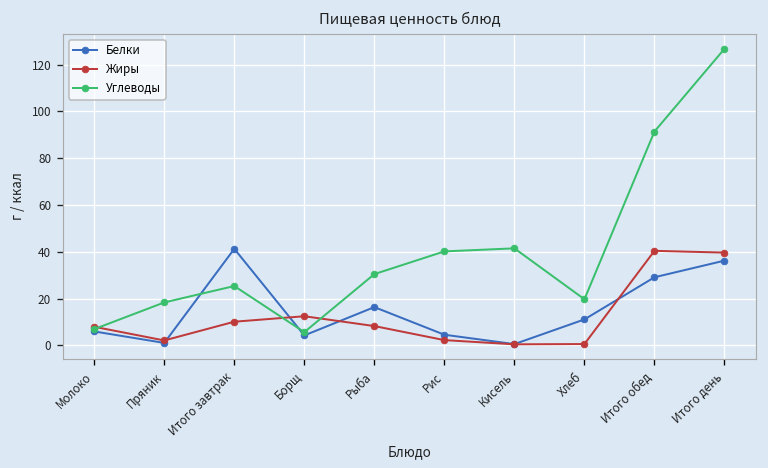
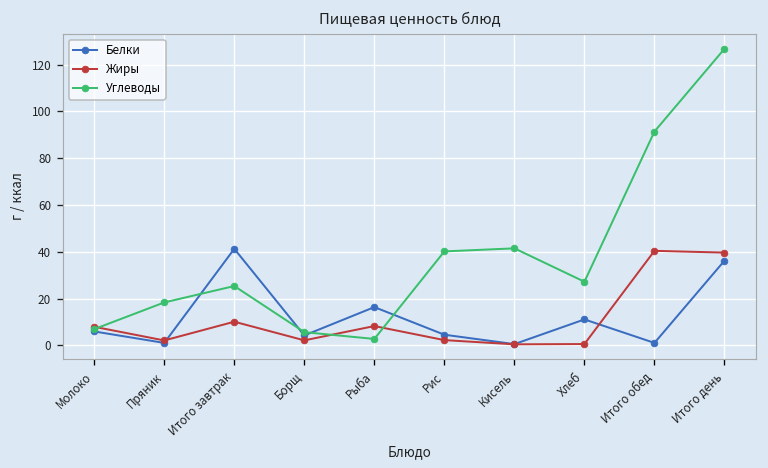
  {
    "Белки": {
      "Итого завтрак": 41,
      "Борщ": 4,
      "Рыба": 16,
      "Рис": 5,
      "Хлеб": 11,
-     "Итого обед": 29,
+     "Итого обед": 1,
      "Итого день": 36
    },
    "Жиры": {
      "Итого завтрак": 10,
-     "Борщ": 13,
+     "Борщ": 2,
      "Рыба": 8,
      "Рис": 2,
      "Хлеб": 1,
      "Итого обед": 40,
      "Итого день": 40
    },
    "Углеводы": {
      "Пряник": 18,
      "Итого завтрак": 25,
      "Борщ": 6,
-     "Рыба": 31,
+     "Рыба": 3,
      "Рис": 40,
      "Кисель": 42,
-     "Хлеб": 20,
+     "Хлеб": 27,
      "Итого обед": 91,
      "Итого день": 127
    }
  }
